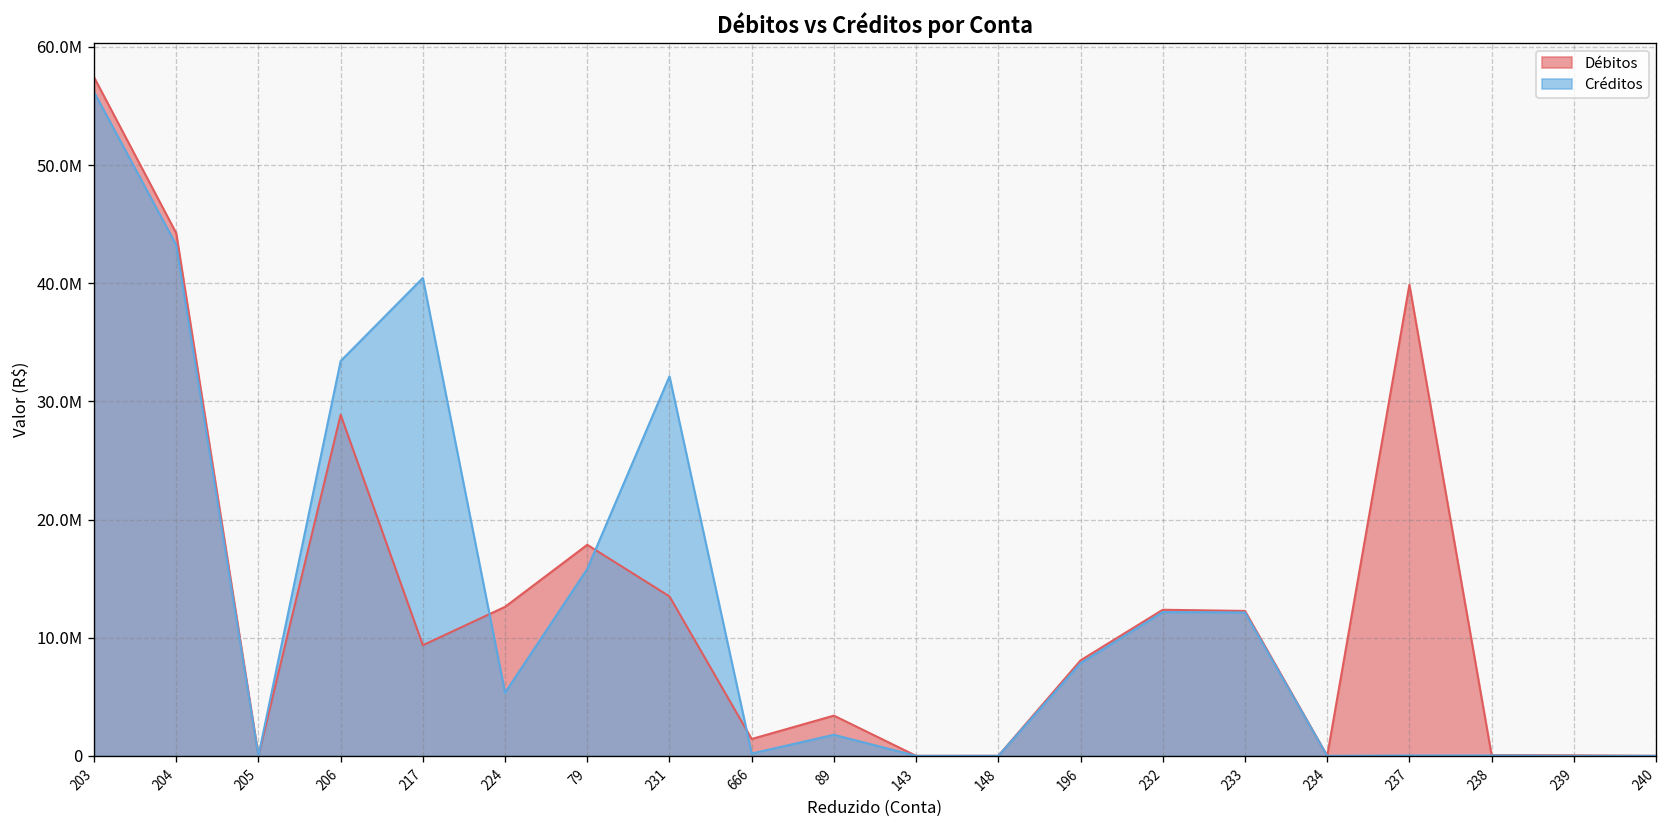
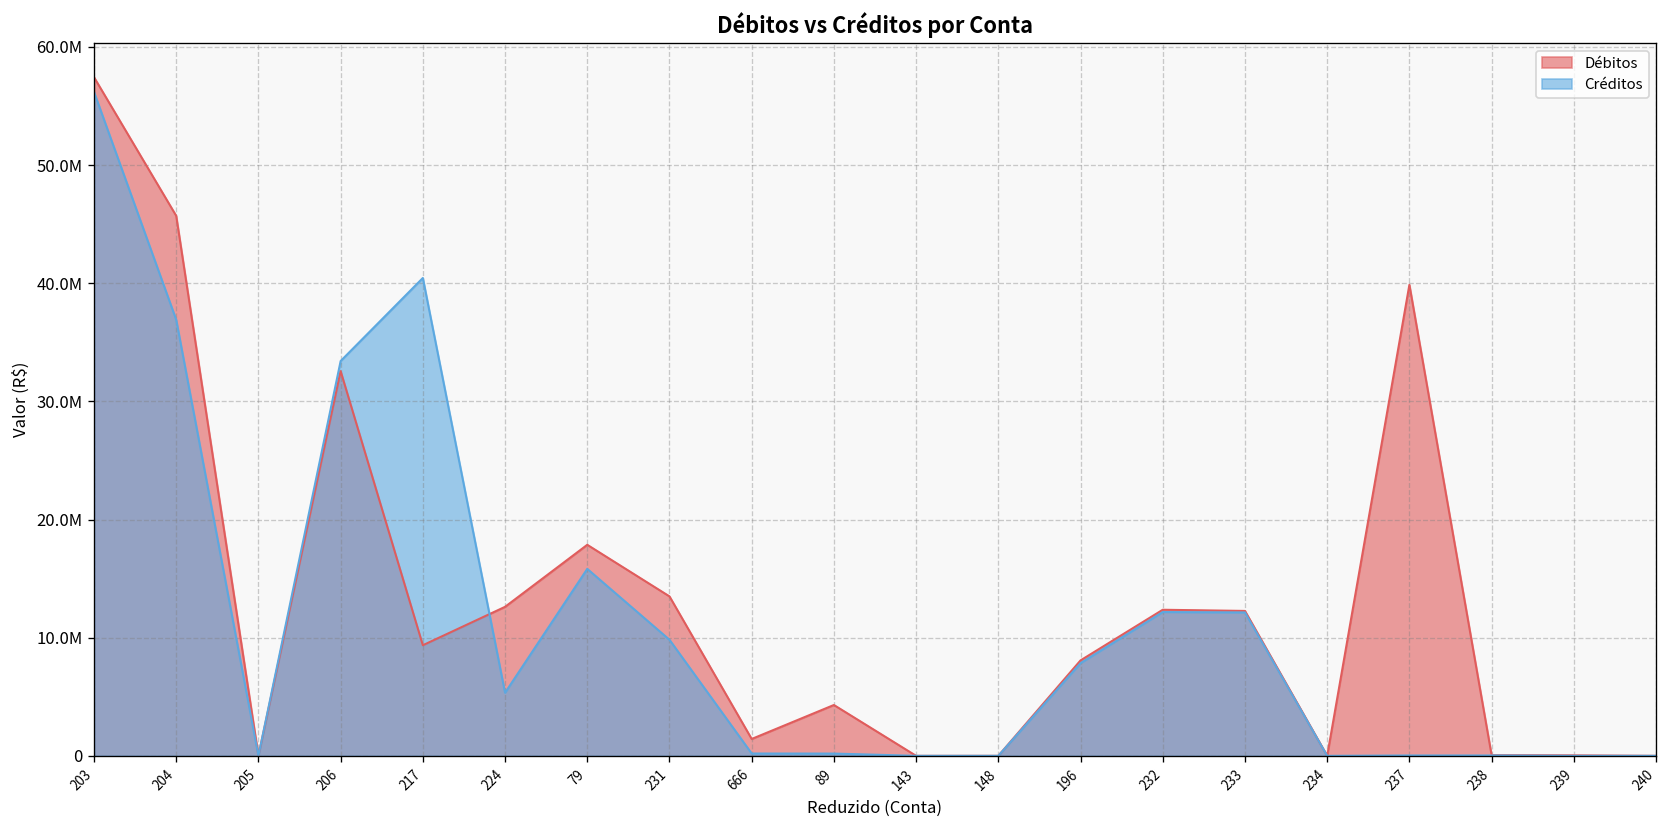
  {
    "Débitos": {
      "203": 57000000,
-     "204": 44000000,
-     "206": 29000000,
+     "204": 46000000,
+     "206": 33000000,
      "217": 9000000,
      "224": 13000000,
      "79": 18000000,
      "231": 13000000,
      "666": 1000000,
-     "89": 3000000,
+     "89": 4000000,
      "237": 40000000
    },
    "Créditos": {
      "203": 56000000,
-     "204": 43000000,
+     "204": 37000000,
      "206": 33000000,
      "217": 40000000,
      "224": 5000000,
      "79": 16000000,
-     "231": 32000000,
+     "231": 10000000,
      "666": 0,
-     "89": 2000000,
+     "89": 0,
      "237": 0
    }
  }
